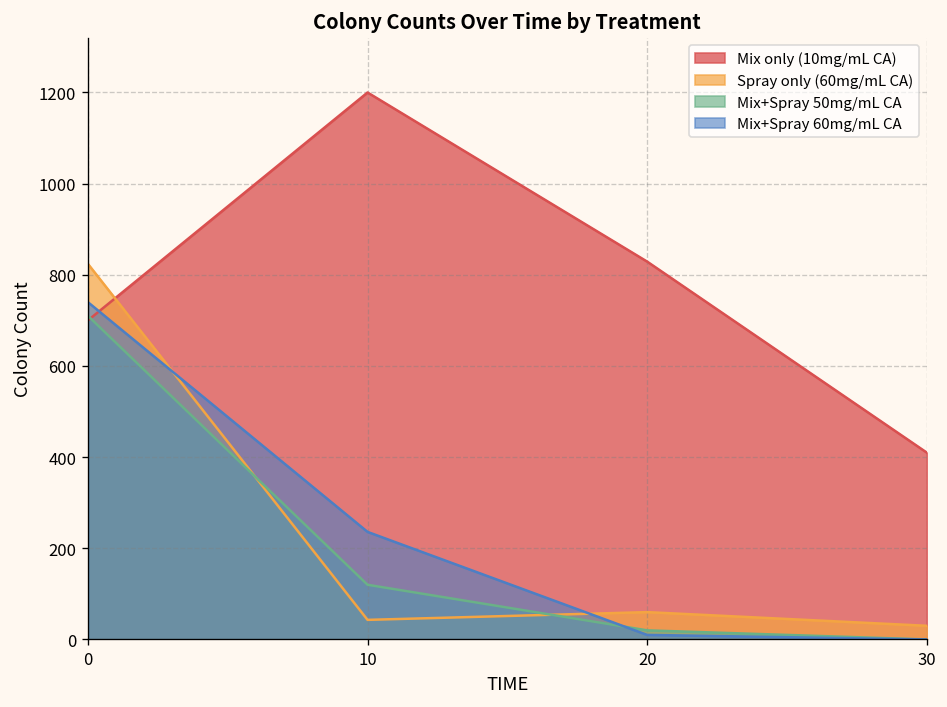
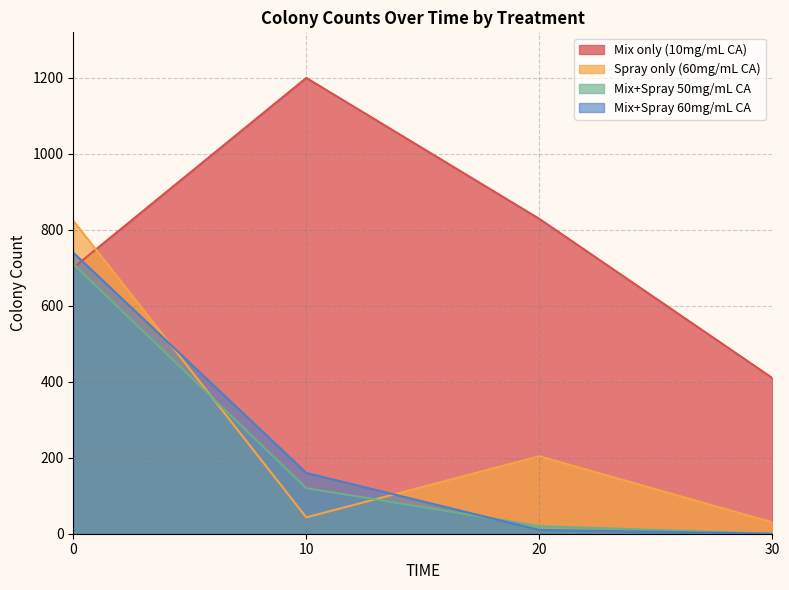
  {
    "Mix only (10mg/mL CA)": {
      "0": 700,
      "10": 1200,
      "20": 830,
      "30": 410
    },
    "Spray only (60mg/mL CA)": {
      "0": 820,
      "10": 40,
-     "20": 60,
+     "20": 200,
      "30": 30
    },
    "Mix+Spray 50mg/mL CA": {
      "0": 710,
      "10": 120,
      "20": 20
    },
    "Mix+Spray 60mg/mL CA": {
      "0": 740,
-     "10": 240,
+     "10": 160,
      "20": 10
    }
  }
